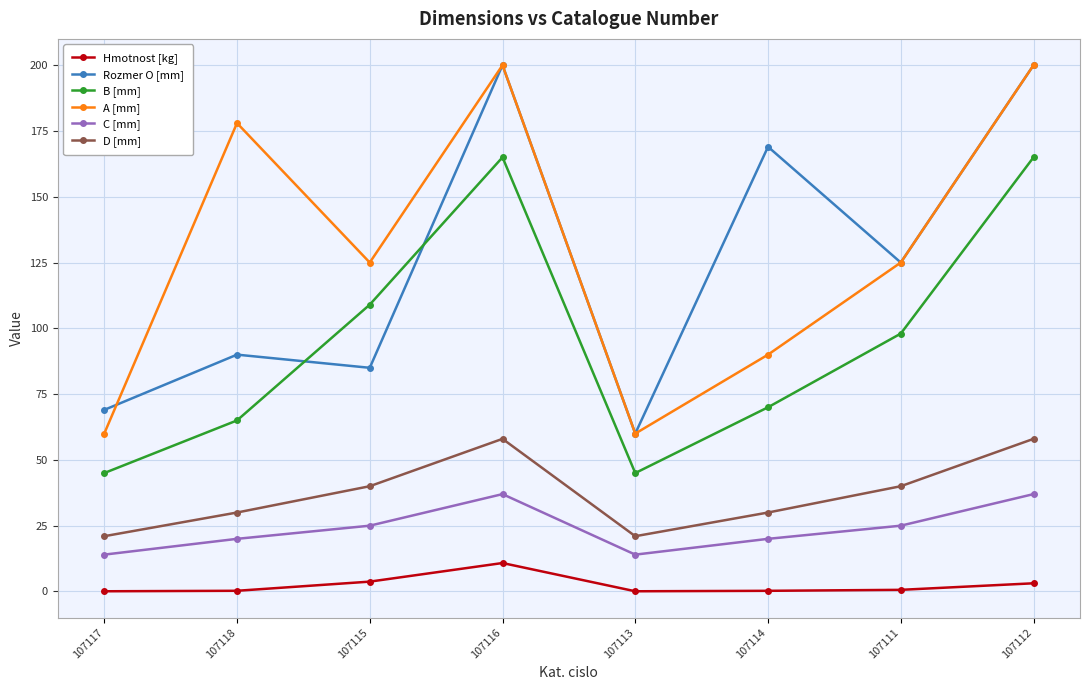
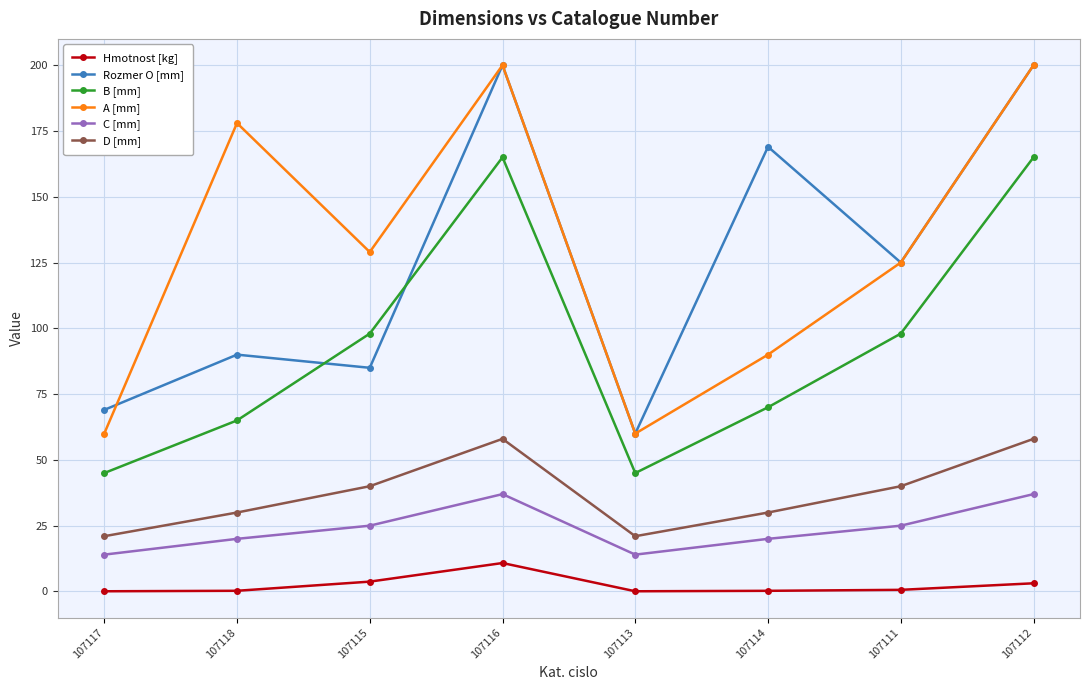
  {
    "Hmotnost [kg]": {
      "107117": 0,
      "107118": 0,
      "107115": 4,
      "107116": 11,
      "107113": 0,
      "107114": 0,
      "107111": 1,
      "107112": 3
    },
    "Rozmer O [mm]": {
      "107117": 69,
      "107118": 90,
      "107115": 85,
      "107114": 169
    },
    "B [mm]": {
      "107117": 45,
      "107118": 65,
-     "107115": 109,
+     "107115": 98,
      "107116": 165,
      "107113": 45,
      "107114": 70,
      "107111": 98,
      "107112": 165
    },
    "A [mm]": {
      "107117": 60,
      "107118": 178,
-     "107115": 125,
+     "107115": 129,
      "107114": 90
    },
    "C [mm]": {
      "107117": 14,
      "107118": 20,
      "107115": 25,
      "107116": 37,
      "107113": 14,
      "107114": 20,
      "107111": 25,
      "107112": 37
    },
    "D [mm]": {
      "107117": 21,
      "107118": 30,
      "107115": 40,
      "107116": 58,
      "107113": 21,
      "107114": 30,
      "107111": 40,
      "107112": 58
    }
  }
